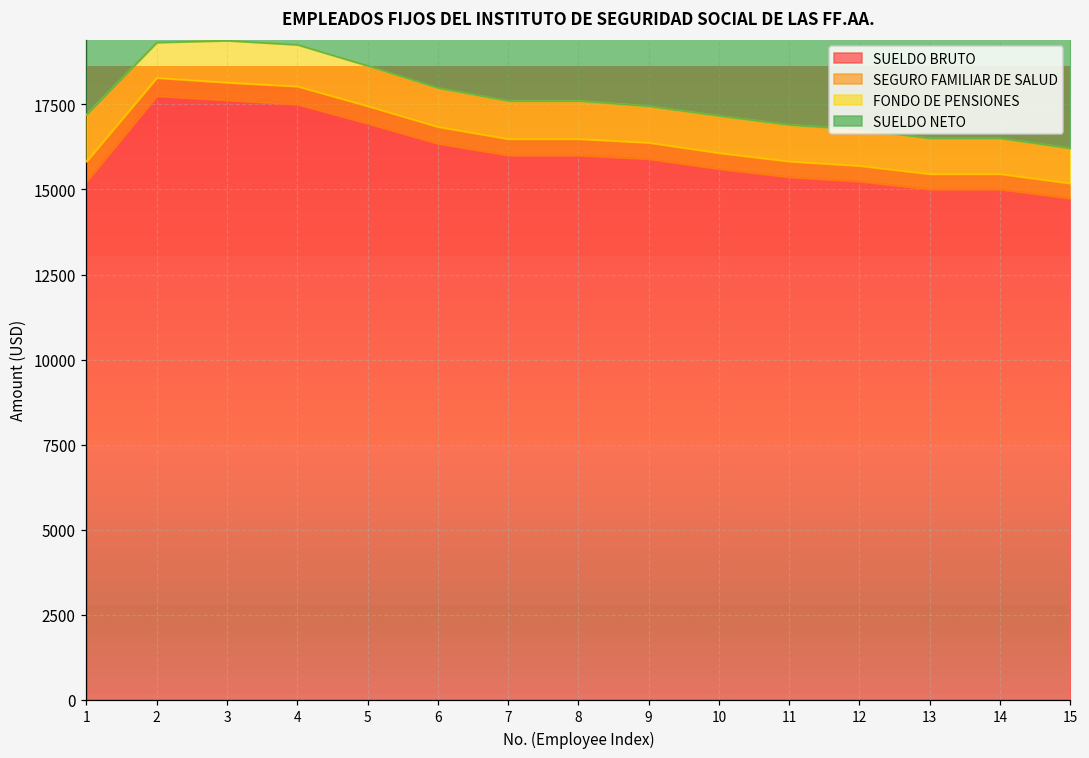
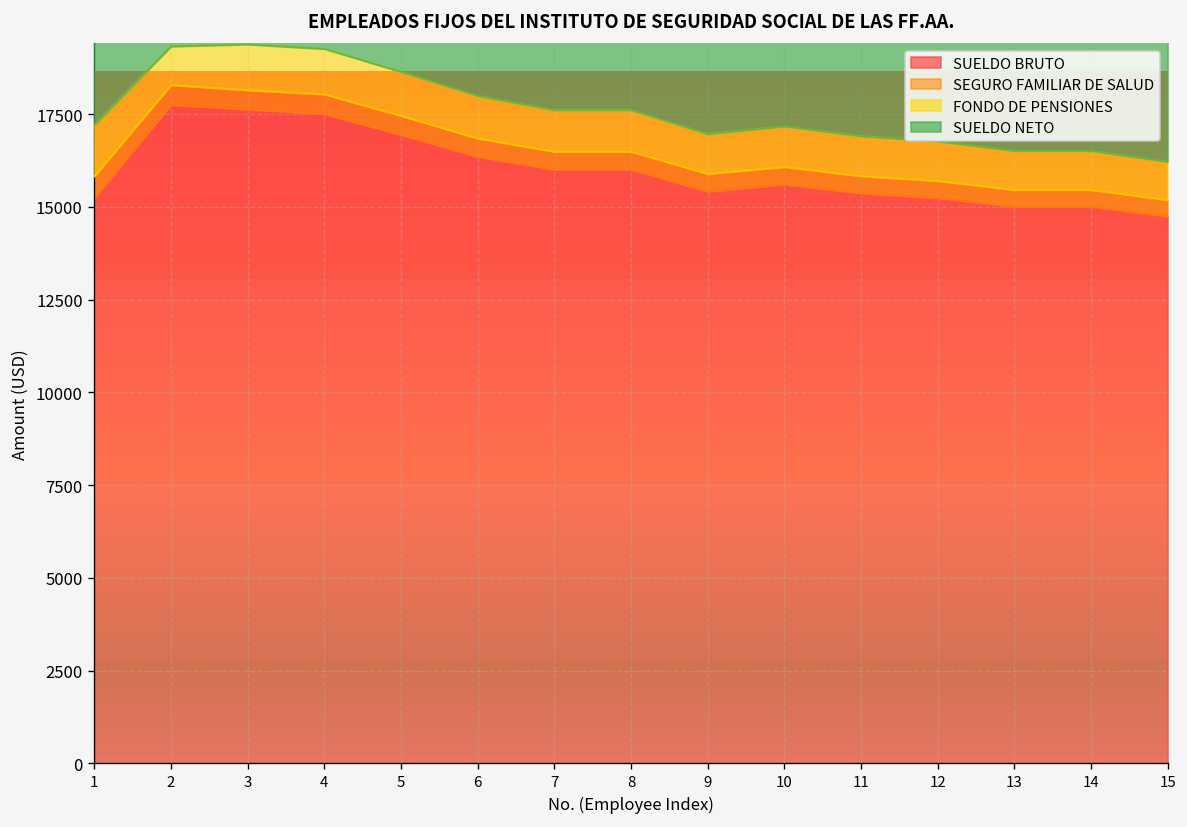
  {
    "SUELDO BRUTO": {
      "1": 15200,
      "2": 17700,
      "3": 17600,
      "4": 17500,
      "5": 16900,
      "6": 16300,
      "7": 16000,
      "8": 16000,
-     "9": 15900,
+     "9": 15400,
      "10": 15600,
      "11": 15400,
      "12": 15200,
      "13": 15000,
      "14": 15000,
      "15": 14700
    },
    "SEGURO FAMILIAR DE SALUD": {
      "1": 600,
      "2": 500,
      "3": 500,
      "4": 500,
      "5": 500,
      "6": 500,
      "7": 500,
      "8": 500,
      "9": 500,
      "10": 500,
      "11": 500,
      "12": 500,
      "13": 500,
      "14": 500,
      "15": 400
    },
    "FONDO DE PENSIONES": {
      "1": 1400,
      "2": 1000,
      "3": 1200,
      "4": 1200,
      "5": 1200,
      "6": 1100,
      "7": 1100,
      "8": 1100,
      "9": 1100,
      "10": 1100,
      "11": 1100,
      "13": 1100,
      "14": 1100,
      "15": 1000
    }
  }
